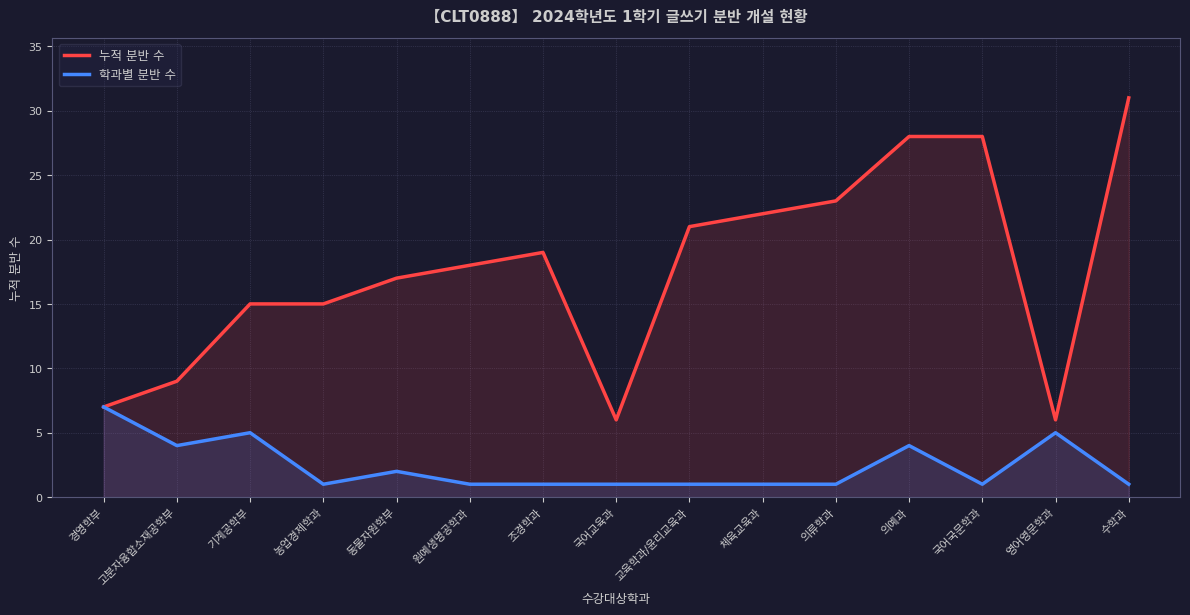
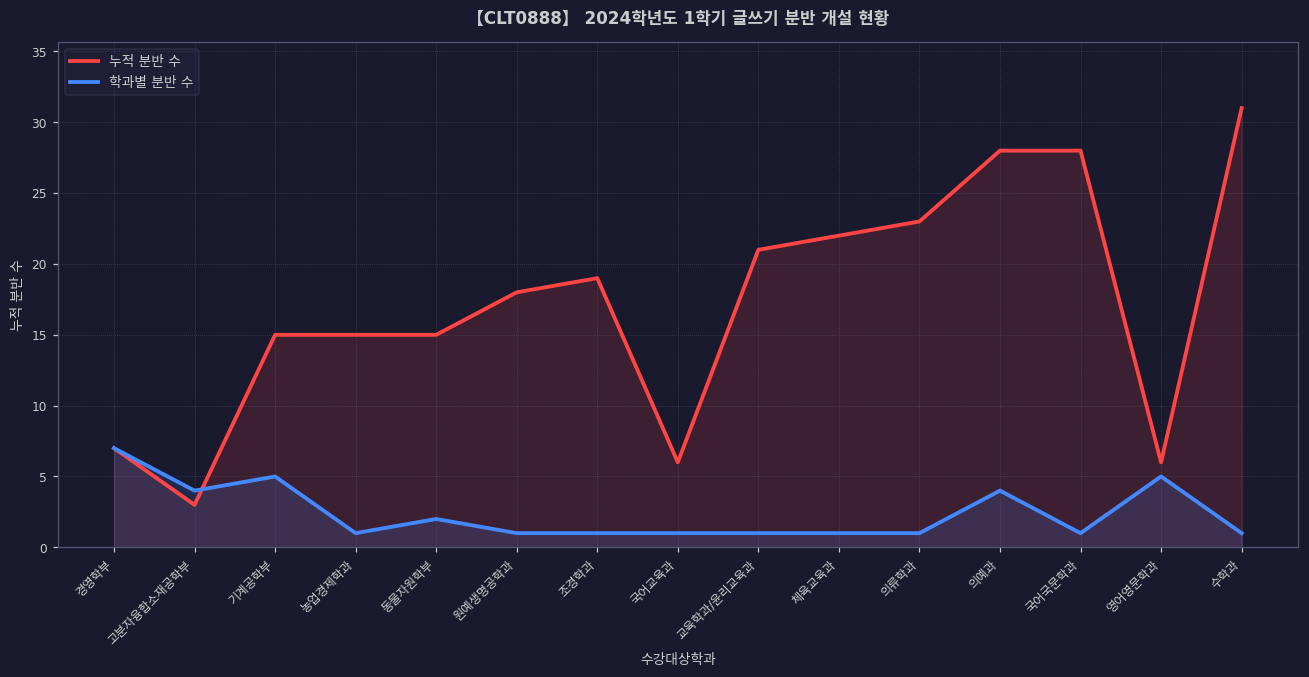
  {
    "누적 분반 수": {
-     "고분자융합소재공학부": 9,
+     "고분자융합소재공학부": 3,
      "기계공학부": 15,
      "농업경제학과": 15,
-     "동물자원학부": 17,
+     "동물자원학부": 15,
      "원예생명공학과": 18,
      "조경학과": 19,
      "국어교육과": 6,
      "교육학과/윤리교육과": 21,
      "체육교육과": 22,
      "의류학과": 23,
      "의예과": 28,
      "국어국문학과": 28,
      "영어영문학과": 6,
      "수학과": 31
    },
    "학과별 분반 수": {
      "고분자융합소재공학부": 4,
      "기계공학부": 5,
      "농업경제학과": 1,
      "동물자원학부": 2,
      "원예생명공학과": 1,
      "조경학과": 1,
      "국어교육과": 1,
      "교육학과/윤리교육과": 1,
      "체육교육과": 1,
      "의류학과": 1,
      "의예과": 4,
      "국어국문학과": 1,
      "영어영문학과": 5,
      "수학과": 1
    }
  }
